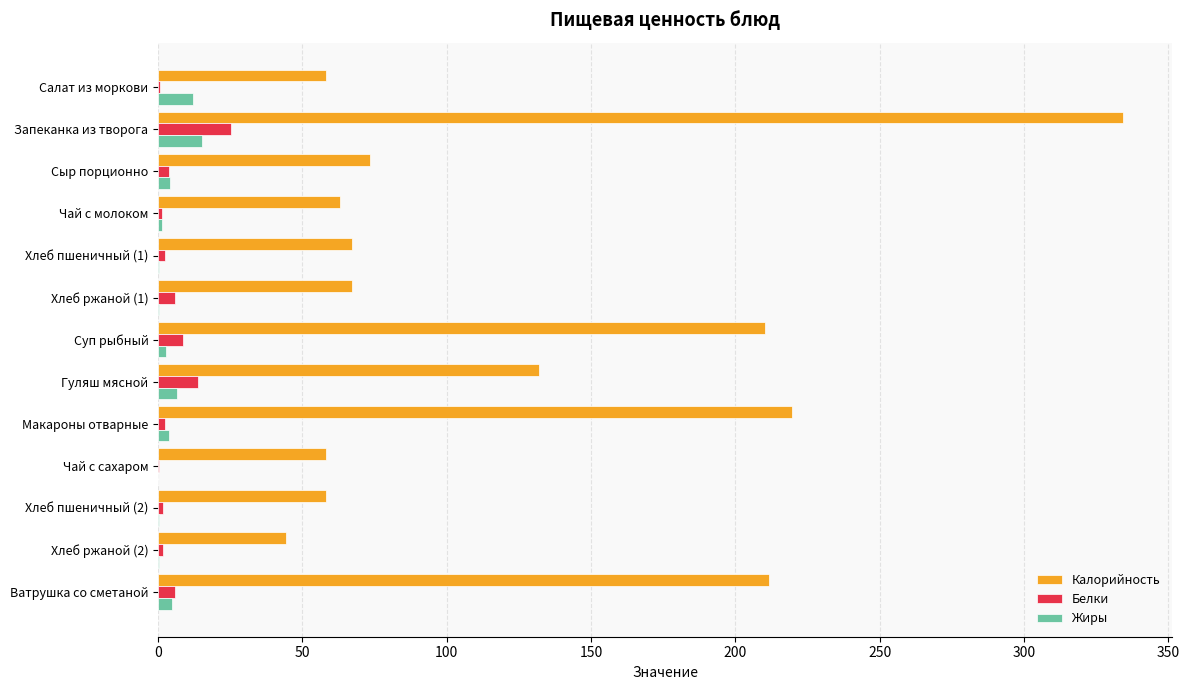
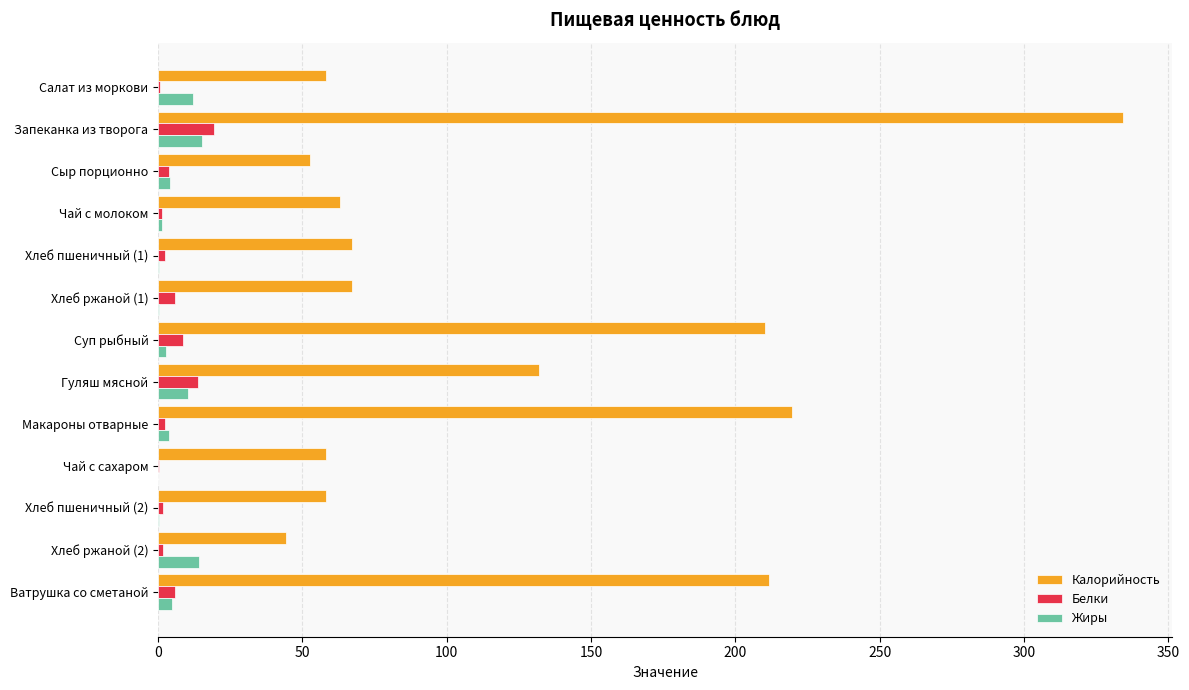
  {
    "Калорийность": {
      "Салат из моркови": 58,
      "Запеканка из творога": 335,
-     "Сыр порционно": 73,
+     "Сыр порционно": 53,
      "Чай с молоком": 63,
      "Хлеб пшеничный (1)": 67,
      "Хлеб ржаной (1)": 67,
      "Суп рыбный": 210,
      "Гуляш мясной": 132,
      "Макароны отварные": 220,
      "Чай с сахаром": 58,
      "Хлеб пшеничный (2)": 58,
      "Хлеб ржаной (2)": 44,
      "Ватрушка со сметаной": 212
    },
    "Белки": {
-     "Запеканка из творога": 25,
+     "Запеканка из творога": 19,
      "Сыр порционно": 4,
      "Чай с молоком": 1,
      "Хлеб пшеничный (1)": 2,
      "Хлеб ржаной (1)": 6,
      "Суп рыбный": 9,
      "Гуляш мясной": 14,
      "Макароны отварные": 3,
      "Хлеб пшеничный (2)": 2,
      "Хлеб ржаной (2)": 2,
      "Ватрушка со сметаной": 6
    },
    "Жиры": {
      "Салат из моркови": 12,
      "Запеканка из творога": 15,
      "Сыр порционно": 4,
      "Чай с молоком": 1,
      "Суп рыбный": 3,
-     "Гуляш мясной": 7,
+     "Гуляш мясной": 10,
      "Макароны отварные": 4,
      "Чай с сахаром": 0,
-     "Хлеб ржаной (2)": 0,
+     "Хлеб ржаной (2)": 14,
      "Ватрушка со сметаной": 5
    }
  }
